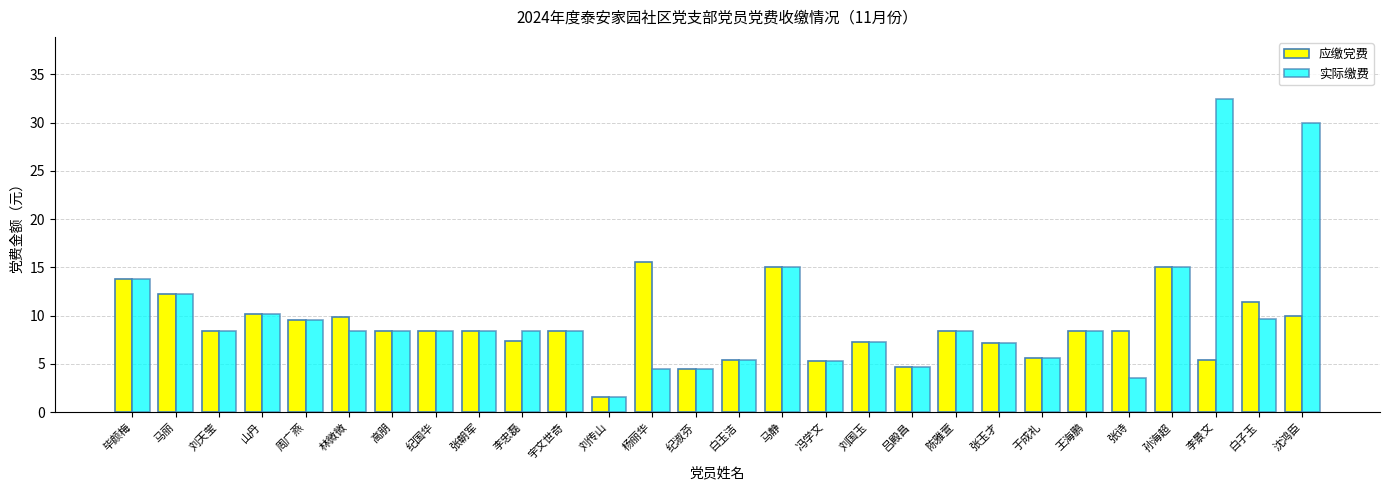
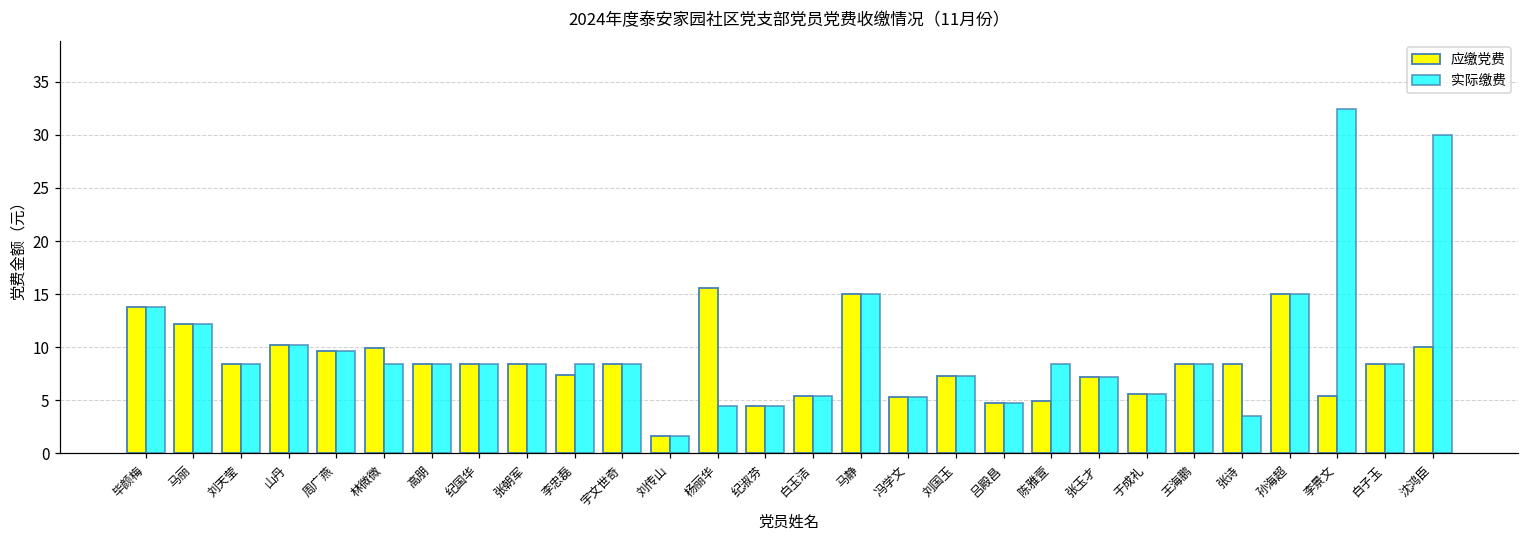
  {
    "应缴党费": {
      "毕颜梅": 14,
      "马丽": 12,
      "刘天莹": 8,
      "山丹": 10,
      "周广燕": 10,
      "林微微": 10,
      "高朋": 8,
      "纪国华": 8,
      "张朝军": 8,
      "李忠磊": 7,
      "宇文世奇": 8,
      "刘传山": 2,
      "杨丽华": 16,
      "纪淑芬": 5,
      "白玉洁": 5,
      "马静": 15,
      "冯学文": 5,
      "刘国玉": 7,
      "吕殿昌": 5,
-     "陈雅萱": 8,
+     "陈雅萱": 5,
      "张玉才": 7,
      "于成礼": 6,
      "王海鹏": 8,
      "张诗": 8,
      "孙海超": 15,
      "李景文": 5,
-     "白子玉": 11,
+     "白子玉": 8,
      "沈鸿臣": 10
    },
    "实际缴费": {
      "毕颜梅": 14,
      "马丽": 12,
      "刘天莹": 8,
      "山丹": 10,
      "周广燕": 10,
      "林微微": 8,
      "高朋": 8,
      "纪国华": 8,
      "张朝军": 8,
      "李忠磊": 8,
      "宇文世奇": 8,
      "刘传山": 2,
      "杨丽华": 5,
      "纪淑芬": 5,
      "白玉洁": 5,
      "马静": 15,
      "冯学文": 5,
      "刘国玉": 7,
      "吕殿昌": 5,
      "陈雅萱": 8,
      "张玉才": 7,
      "于成礼": 6,
      "王海鹏": 8,
      "张诗": 4,
      "孙海超": 15,
      "李景文": 32,
-     "白子玉": 10,
+     "白子玉": 8,
      "沈鸿臣": 30
    }
  }
